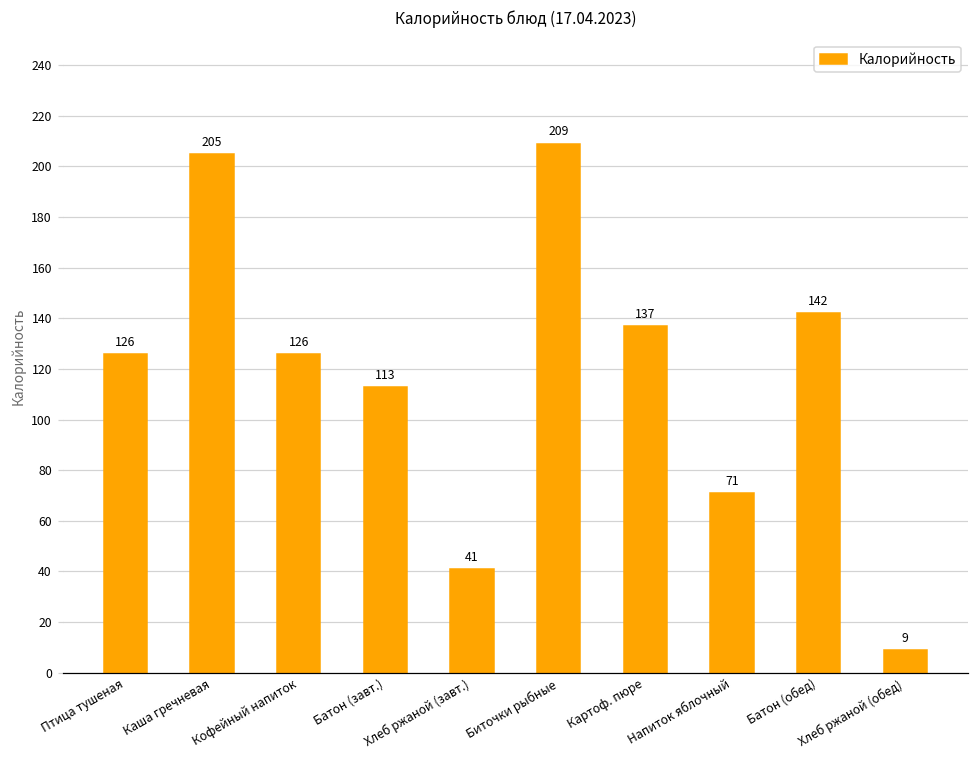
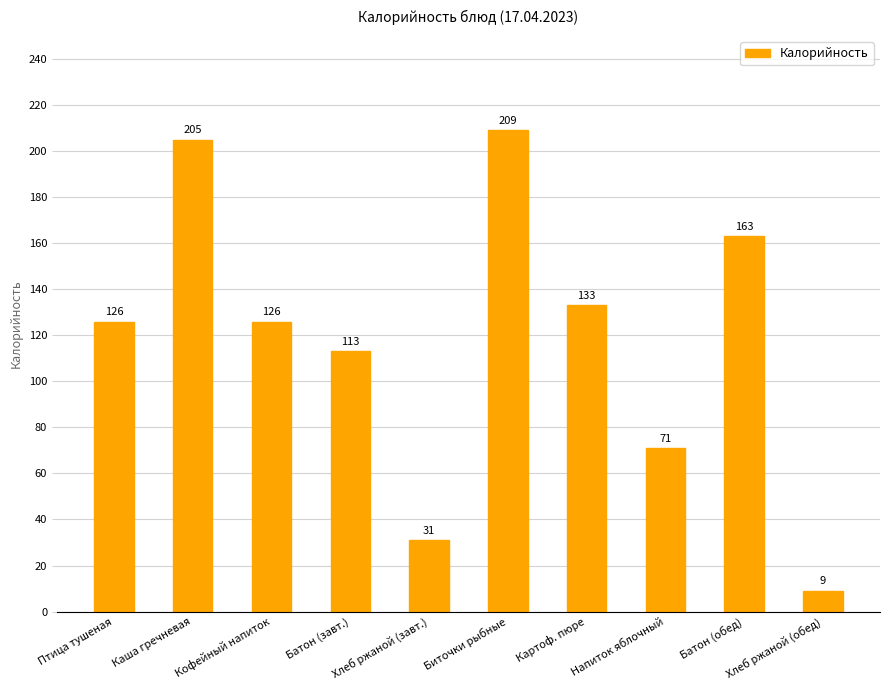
  {
    "Птица тушеная": 126,
    "Каша гречневая": 205,
    "Кофейный напиток": 126,
    "Батон (завт.)": 113,
-   "Хлеб ржаной (завт.)": 41,
+   "Хлеб ржаной (завт.)": 31,
    "Биточки рыбные": 209,
-   "Картоф. пюре": 137,
+   "Картоф. пюре": 133,
    "Напиток яблочный": 71,
-   "Батон (обед)": 142,
+   "Батон (обед)": 163,
    "Хлеб ржаной (обед)": 9
  }
